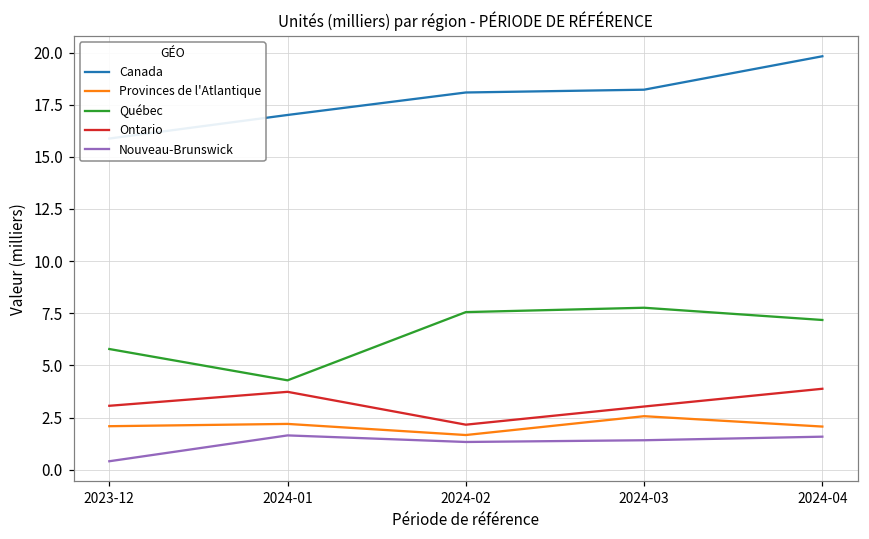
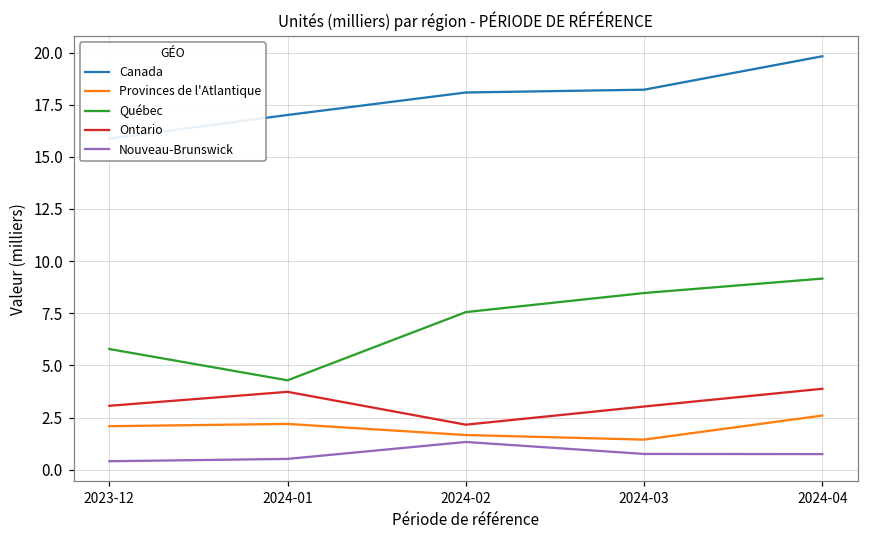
  {
    "Canada": {
      "2024-01": 17.0,
      "2024-02": 18.1,
      "2024-03": 18.2,
      "2024-04": 19.8
    },
    "Provinces de l'Atlantique": {
      "2023-12": 2.1,
      "2024-01": 2.2,
      "2024-02": 1.7,
-     "2024-03": 2.6,
-     "2024-04": 2.1
+     "2024-03": 1.4,
+     "2024-04": 2.6
    },
    "Québec": {
      "2023-12": 5.8,
      "2024-01": 4.3,
      "2024-02": 7.6,
-     "2024-03": 7.8,
-     "2024-04": 7.2
+     "2024-03": 8.5,
+     "2024-04": 9.2
    },
    "Ontario": {
      "2023-12": 3.1,
      "2024-01": 3.7,
      "2024-02": 2.2,
      "2024-03": 3.0,
      "2024-04": 3.9
    },
    "Nouveau-Brunswick": {
      "2023-12": 0.4,
-     "2024-01": 1.6,
+     "2024-01": 0.5,
      "2024-02": 1.3,
-     "2024-03": 1.4,
-     "2024-04": 1.6
+     "2024-03": 0.8,
+     "2024-04": 0.7
    }
  }
